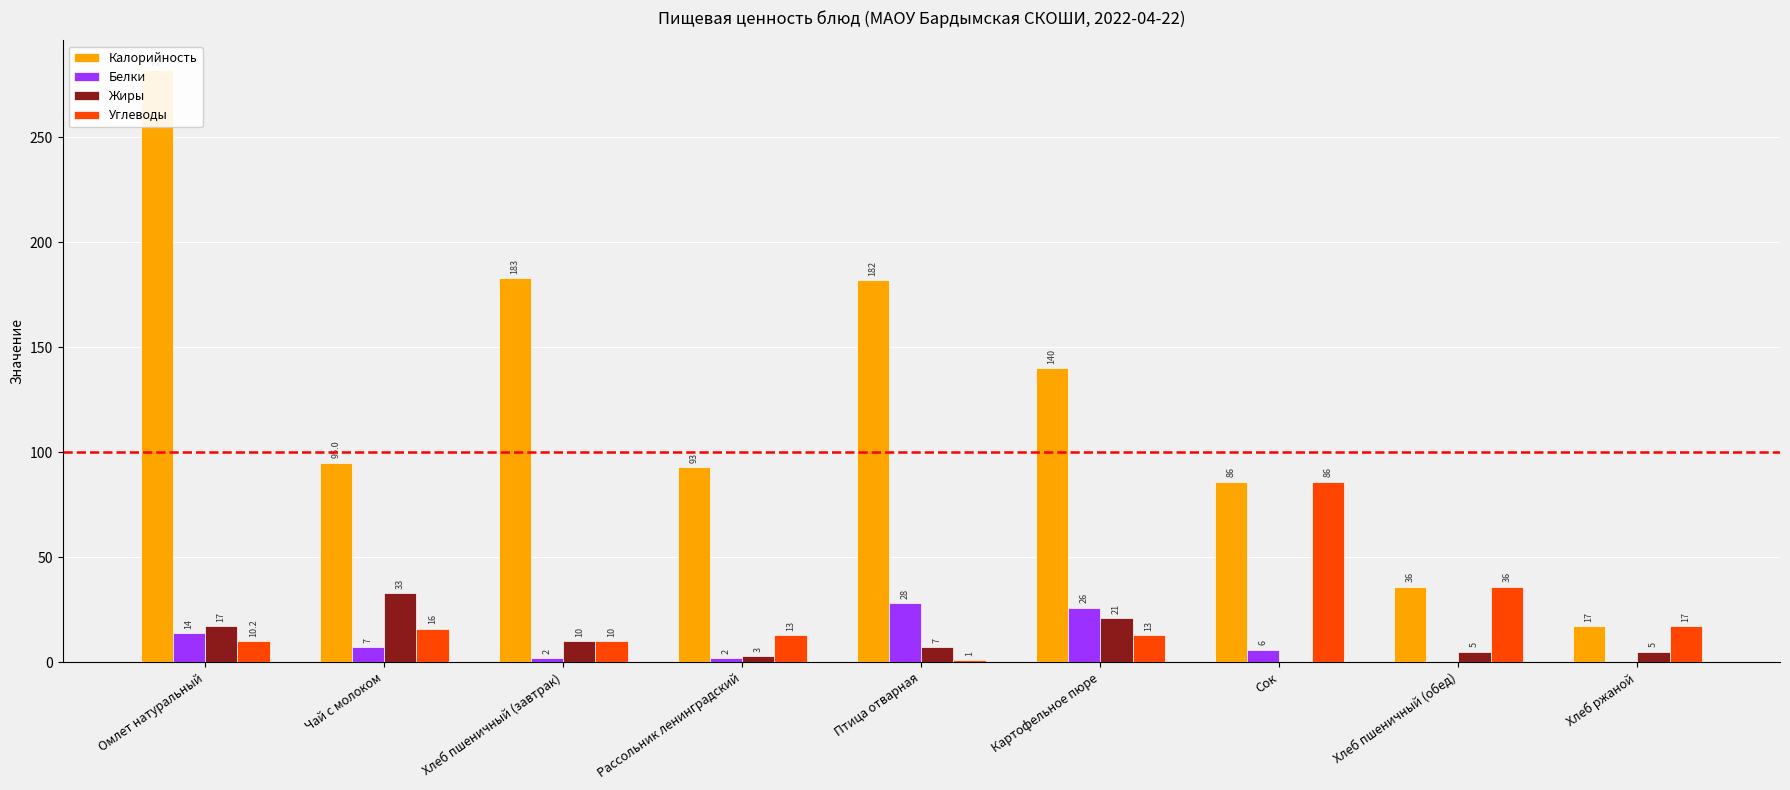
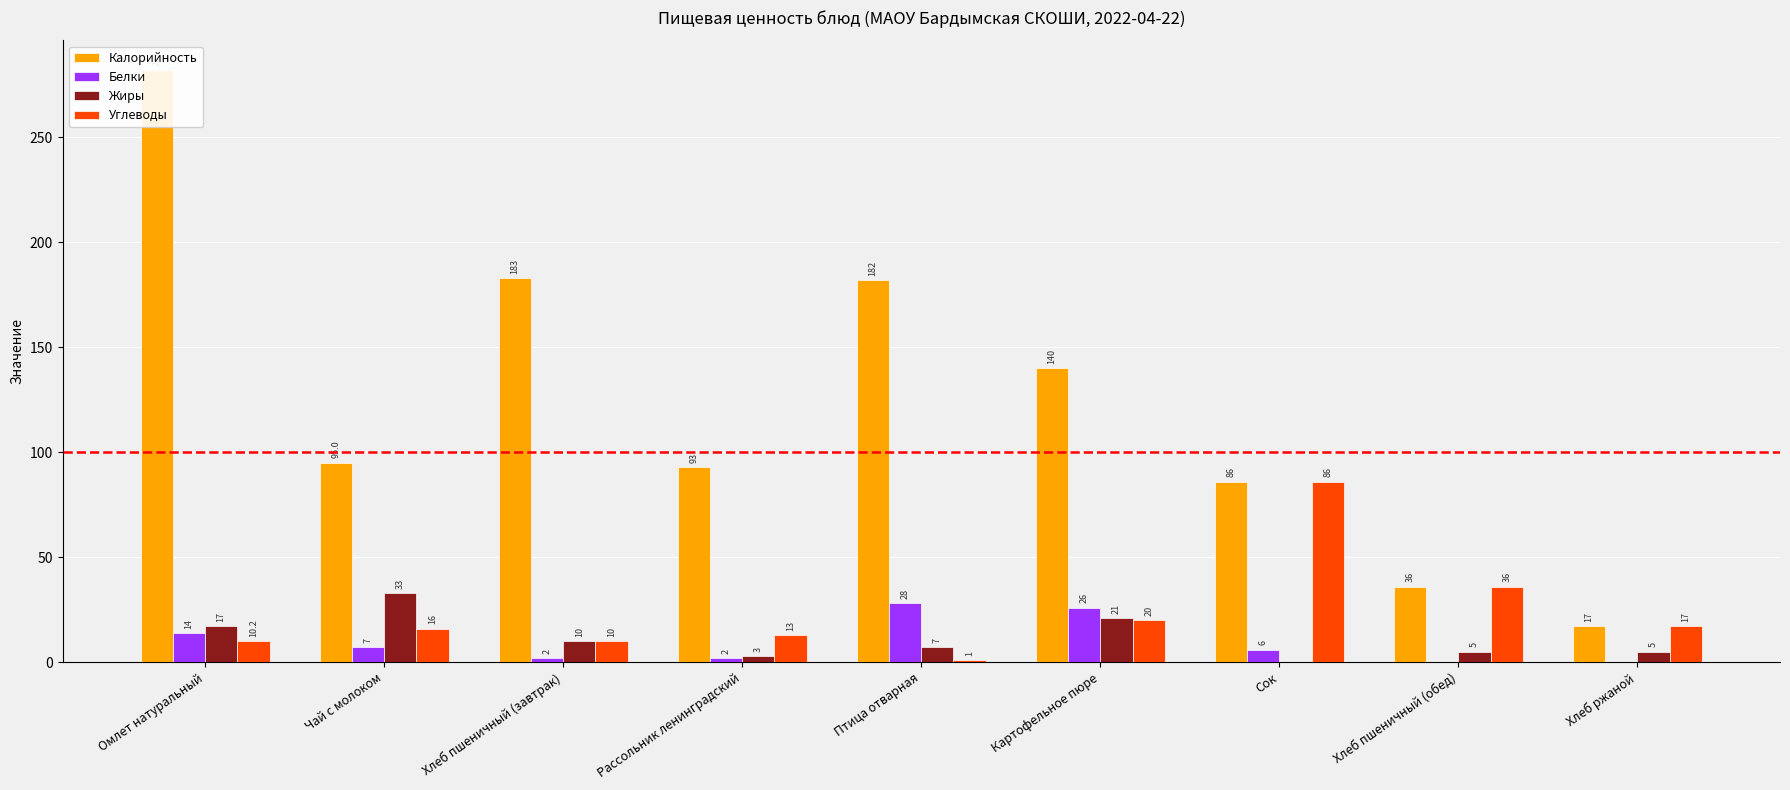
  {
    "Калорийность": {
      "Чай с молоком": 95.0,
      "Хлеб пшеничный (завтрак)": 183,
      "Рассольник ленинградский": 93,
      "Птица отварная": 182,
      "Картофельное пюре": 140,
      "Сок": 86,
      "Хлеб пшеничный (обед)": 36,
      "Хлеб ржаной": 17
    },
    "Белки": {
      "Омлет натуральный": 14,
      "Чай с молоком": 7,
      "Хлеб пшеничный (завтрак)": 2,
      "Рассольник ленинградский": 2,
      "Птица отварная": 28,
      "Картофельное пюре": 26,
      "Сок": 6
    },
    "Жиры": {
      "Омлет натуральный": 17,
      "Чай с молоком": 33,
      "Хлеб пшеничный (завтрак)": 10,
      "Рассольник ленинградский": 3,
      "Птица отварная": 7,
      "Картофельное пюре": 21,
      "Хлеб пшеничный (обед)": 5,
      "Хлеб ржаной": 5
    },
    "Углеводы": {
      "Омлет натуральный": 10.2,
      "Чай с молоком": 16,
      "Хлеб пшеничный (завтрак)": 10,
      "Рассольник ленинградский": 13,
      "Птица отварная": 1,
-     "Картофельное пюре": 13,
+     "Картофельное пюре": 20,
      "Сок": 86,
      "Хлеб пшеничный (обед)": 36,
      "Хлеб ржаной": 17
    }
  }
